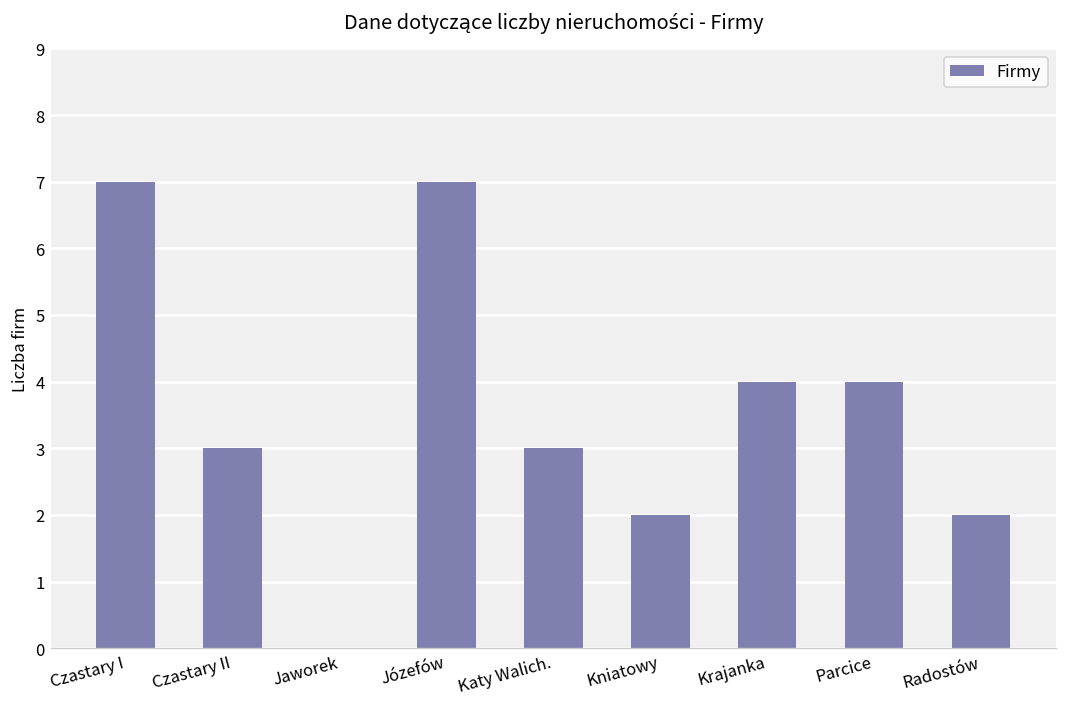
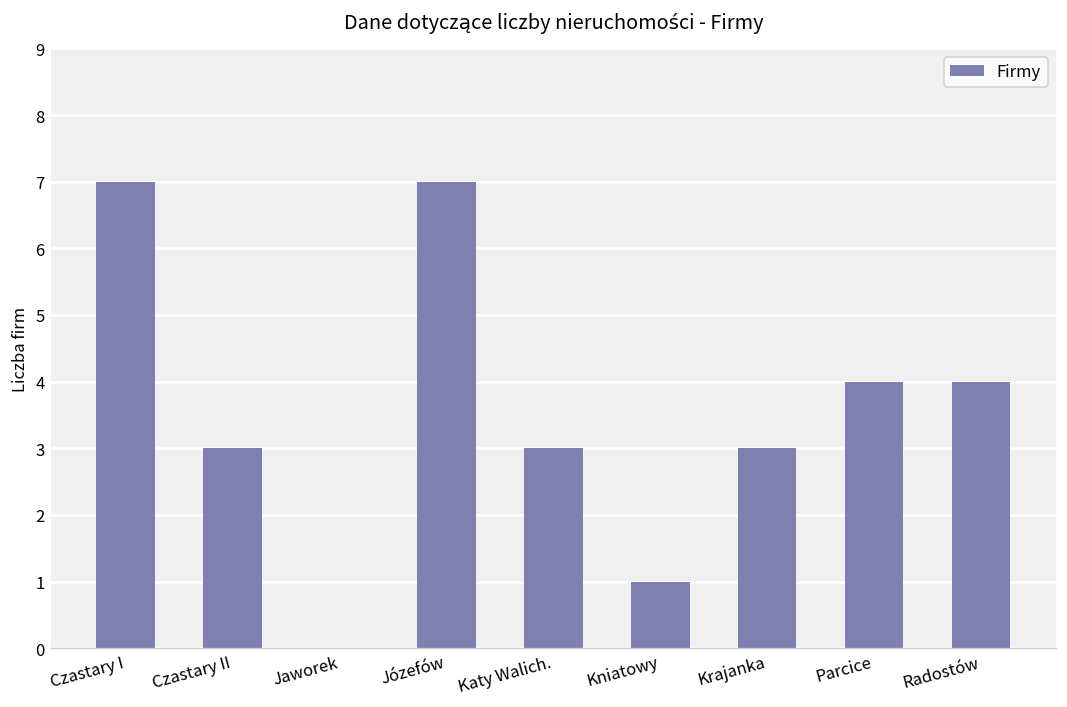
  {
    "Czastary I": 7,
    "Czastary II": 3,
    "Jaworek": 0,
    "Józefów": 7,
    "Katy Walich.": 3,
-   "Kniatowy": 2,
-   "Krajanka": 4,
+   "Kniatowy": 1,
+   "Krajanka": 3,
    "Parcice": 4,
-   "Radostów": 2
+   "Radostów": 4
  }
